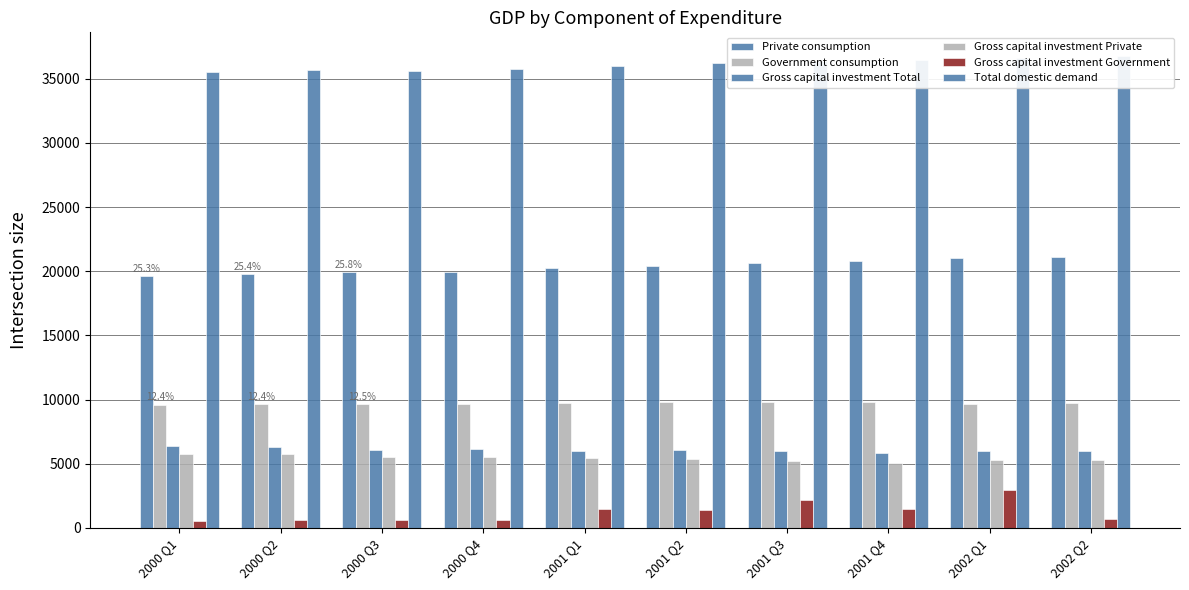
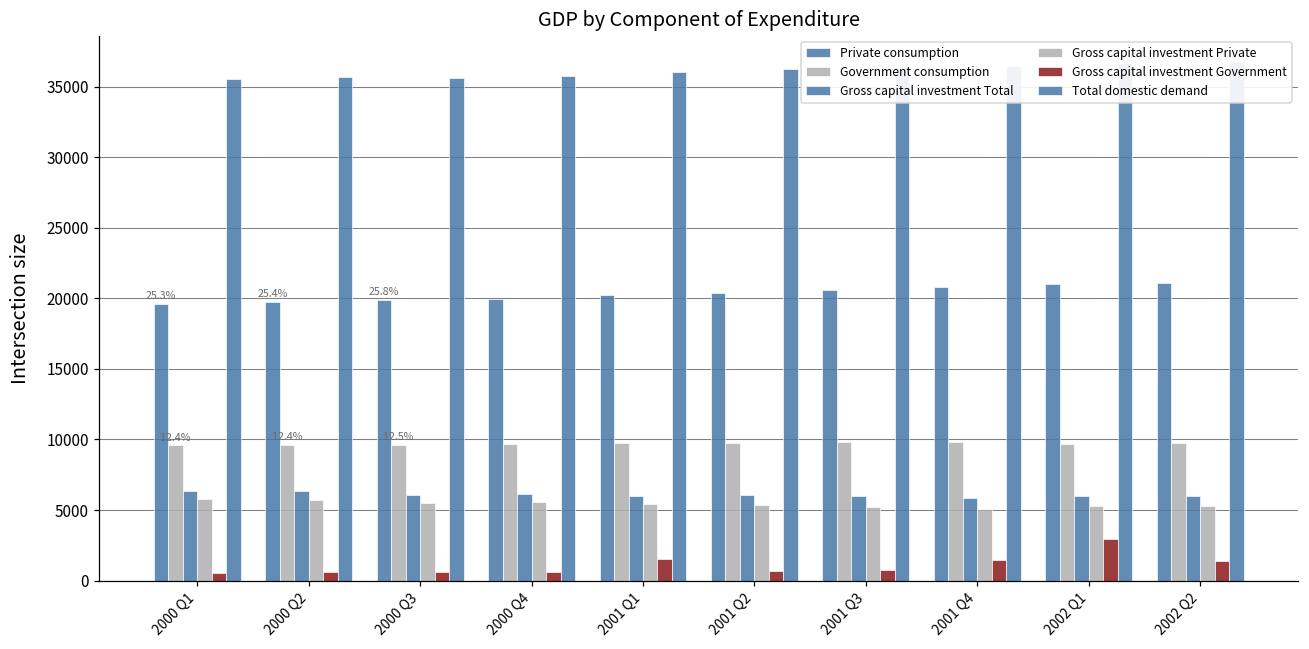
  {
    "Gross capital investment Government": {
      "2000 Q1": 600,
      "2000 Q2": 600,
      "2000 Q3": 600,
      "2000 Q4": 600,
      "2001 Q1": 1500,
-     "2001 Q2": 1400,
-     "2001 Q3": 2200,
+     "2001 Q2": 700,
+     "2001 Q3": 700,
      "2001 Q4": 1400,
      "2002 Q1": 3000,
-     "2002 Q2": 700
+     "2002 Q2": 1400
    }
  }
